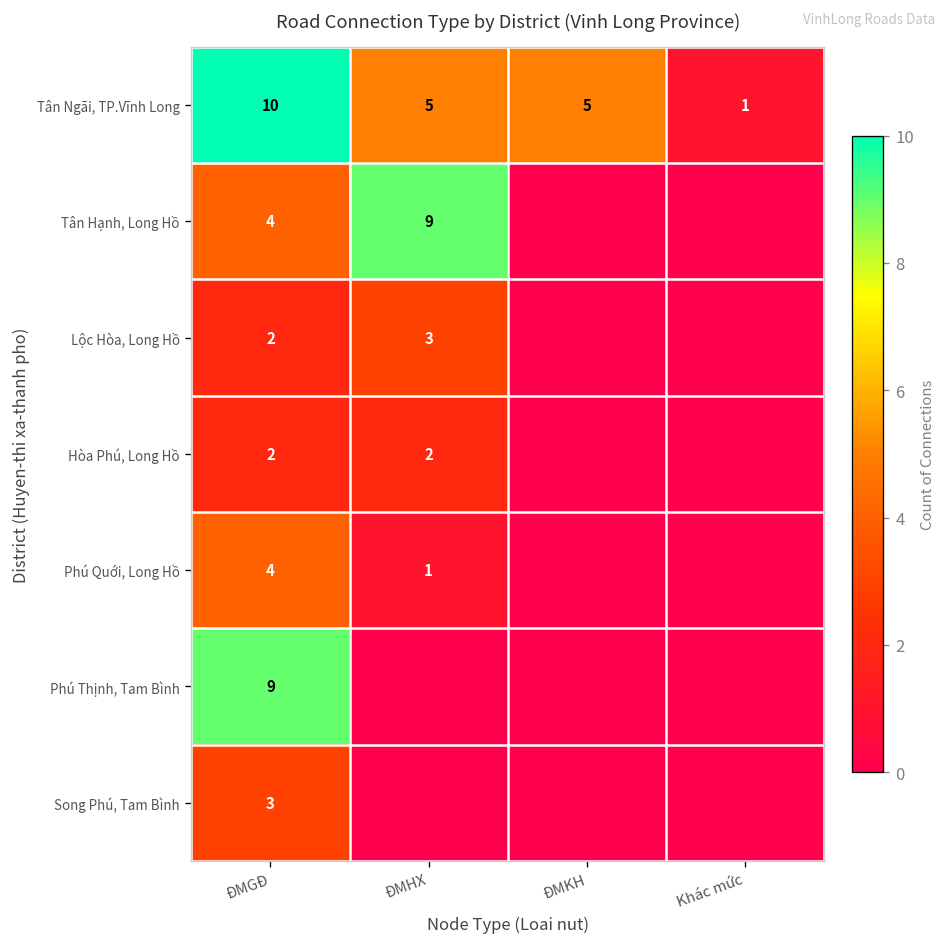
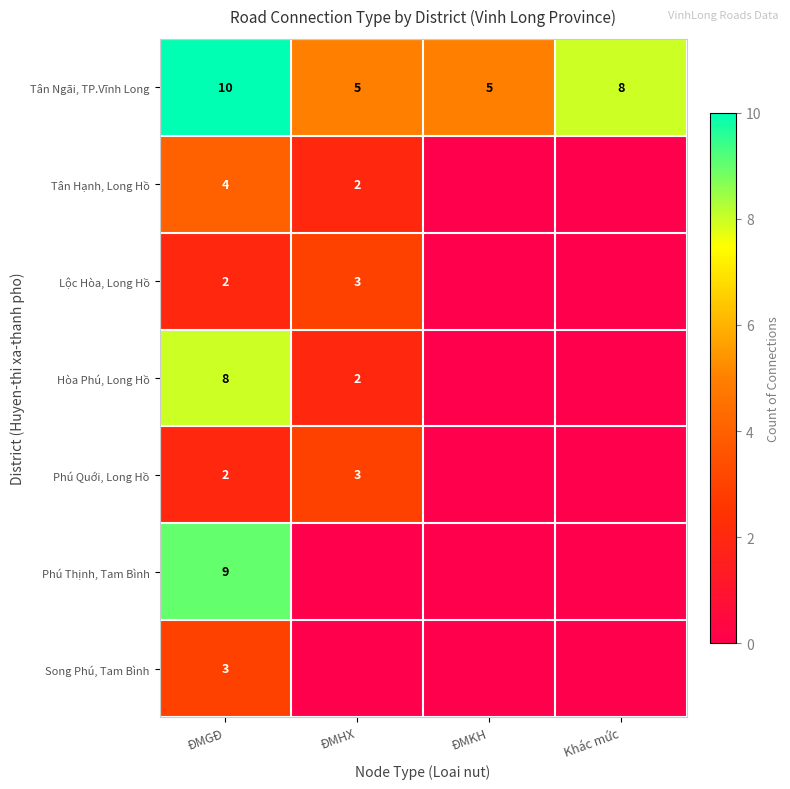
  {
    "Tân Ngãi, TP.Vĩnh Long": {
      "ĐMGĐ": 10,
      "ĐMHX": 5,
      "ĐMKH": 5,
-     "Khác mức": 1
+     "Khác mức": 8
    },
    "Tân Hạnh, Long Hồ": {
      "ĐMGĐ": 4,
-     "ĐMHX": 9
+     "ĐMHX": 2
    },
    "Lộc Hòa, Long Hồ": {
      "ĐMGĐ": 2,
      "ĐMHX": 3
    },
    "Hòa Phú, Long Hồ": {
-     "ĐMGĐ": 2,
+     "ĐMGĐ": 8,
      "ĐMHX": 2
    },
    "Phú Quới, Long Hồ": {
-     "ĐMGĐ": 4,
-     "ĐMHX": 1
+     "ĐMGĐ": 2,
+     "ĐMHX": 3
    },
    "Phú Thịnh, Tam Bình": {
      "ĐMGĐ": 9
    },
    "Song Phú, Tam Bình": {
      "ĐMGĐ": 3
    }
  }
